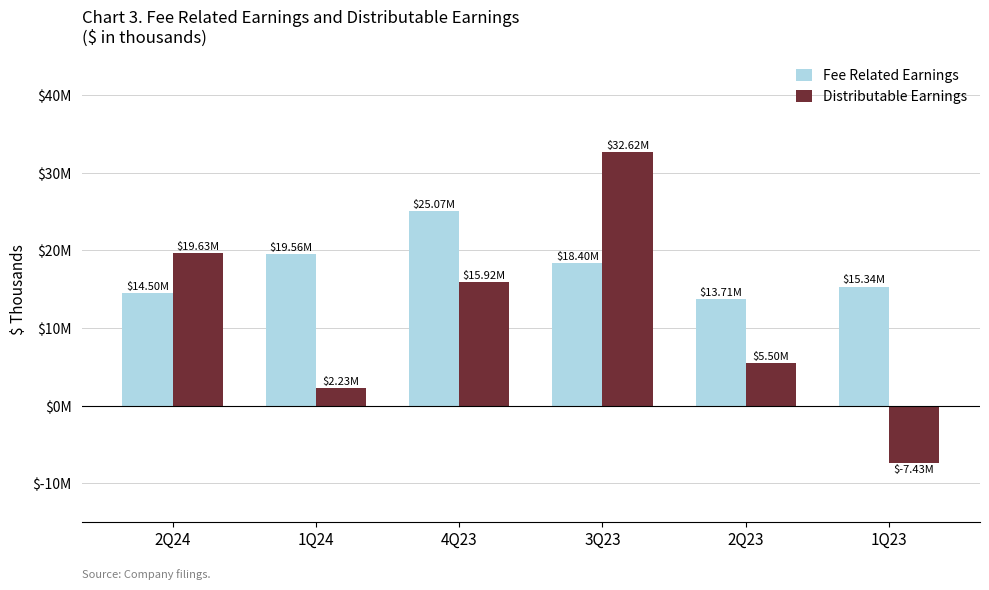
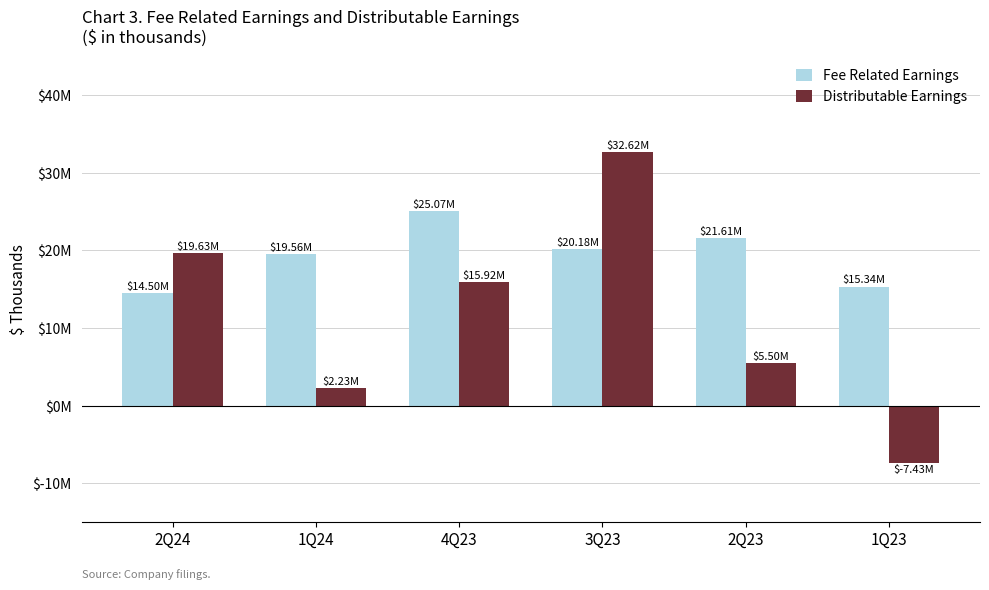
  {
    "Fee Related Earnings": {
      "2Q24": "$14.50M",
      "1Q24": "$19.56M",
      "4Q23": "$25.07M",
-     "3Q23": "$18.40M",
-     "2Q23": "$13.71M",
+     "3Q23": "$20.18M",
+     "2Q23": "$21.61M",
      "1Q23": "$15.34M"
    },
    "Distributable Earnings": {
      "2Q24": "$19.63M",
      "1Q24": "$2.23M",
      "4Q23": "$15.92M",
      "3Q23": "$32.62M",
      "2Q23": "$5.50M",
      "1Q23": "$-7.43M"
    }
  }
